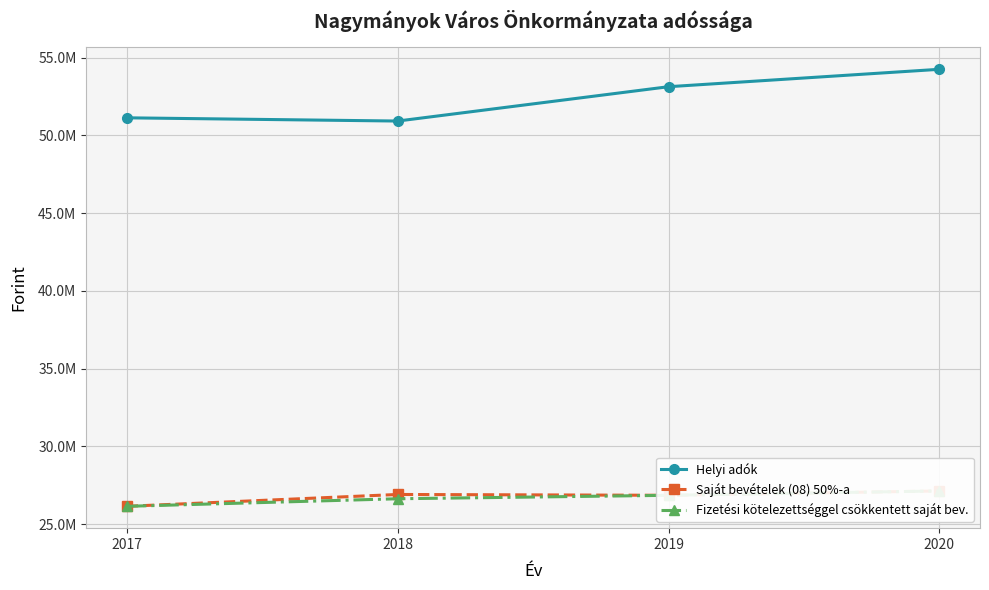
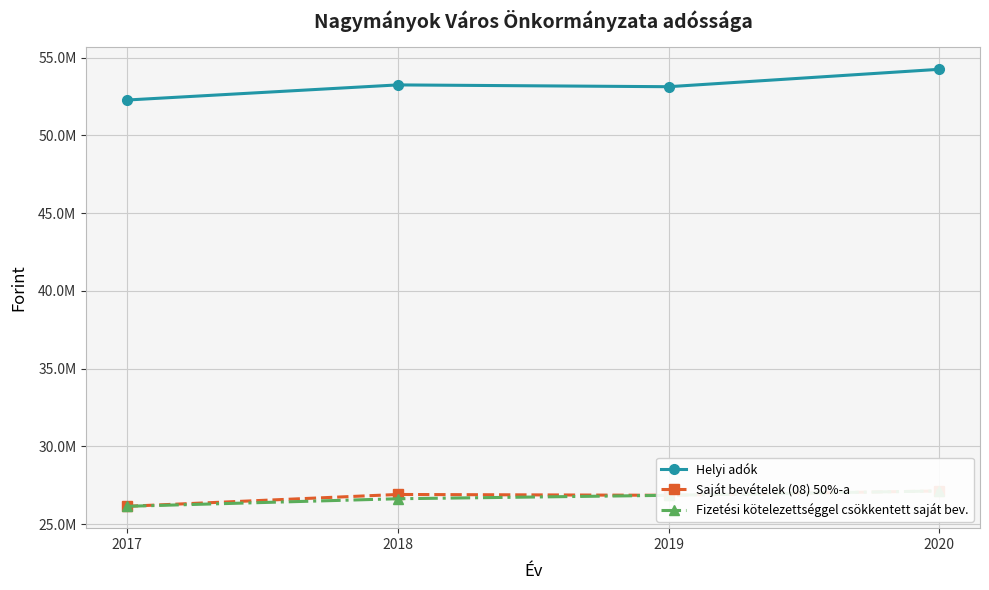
  {
    "Helyi adók": {
-     "2017": 51100000,
-     "2018": 50900000,
+     "2017": 52300000,
+     "2018": 53300000,
      "2019": 53100000,
      "2020": 54300000
    },
    "Saját bevételek (08) 50%-a": {
      "2018": 26900000
    },
    "Fizetési kötelezettséggel csökkentett saját bev.": {
      "2018": 26600000
    }
  }
